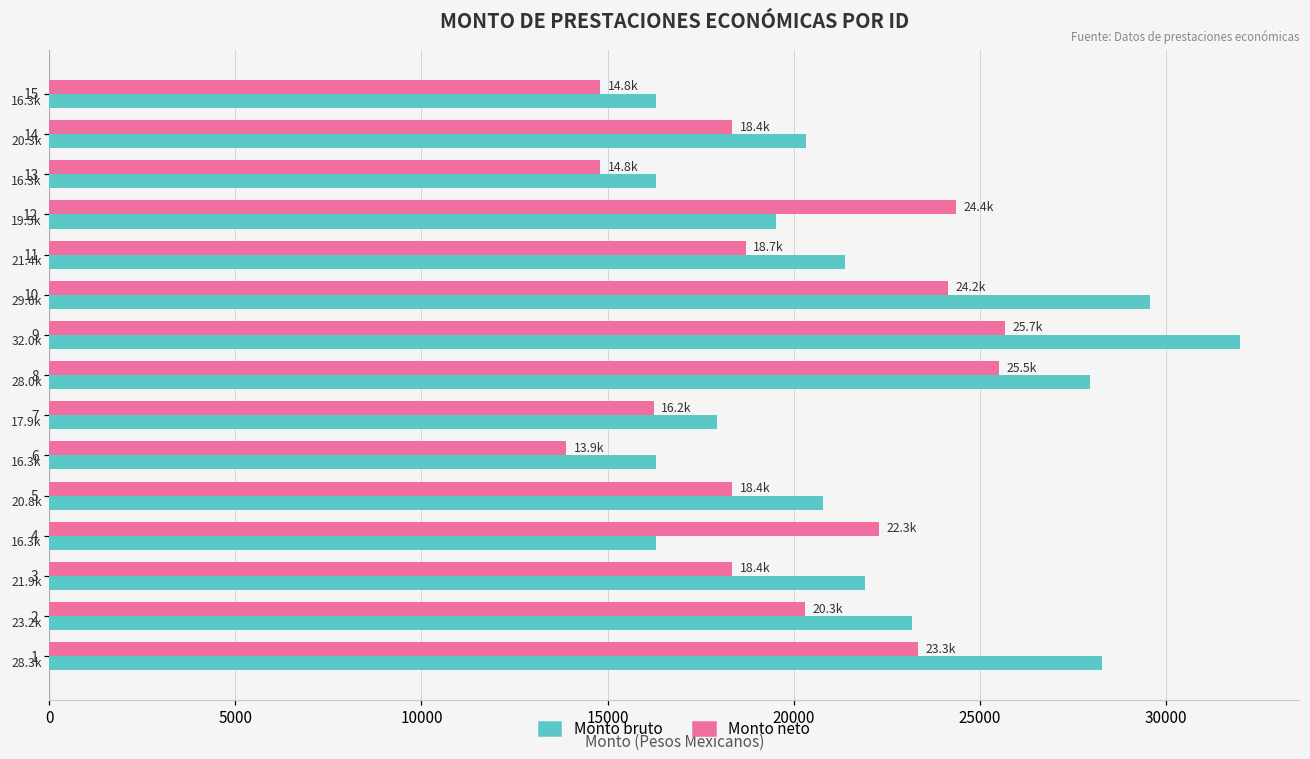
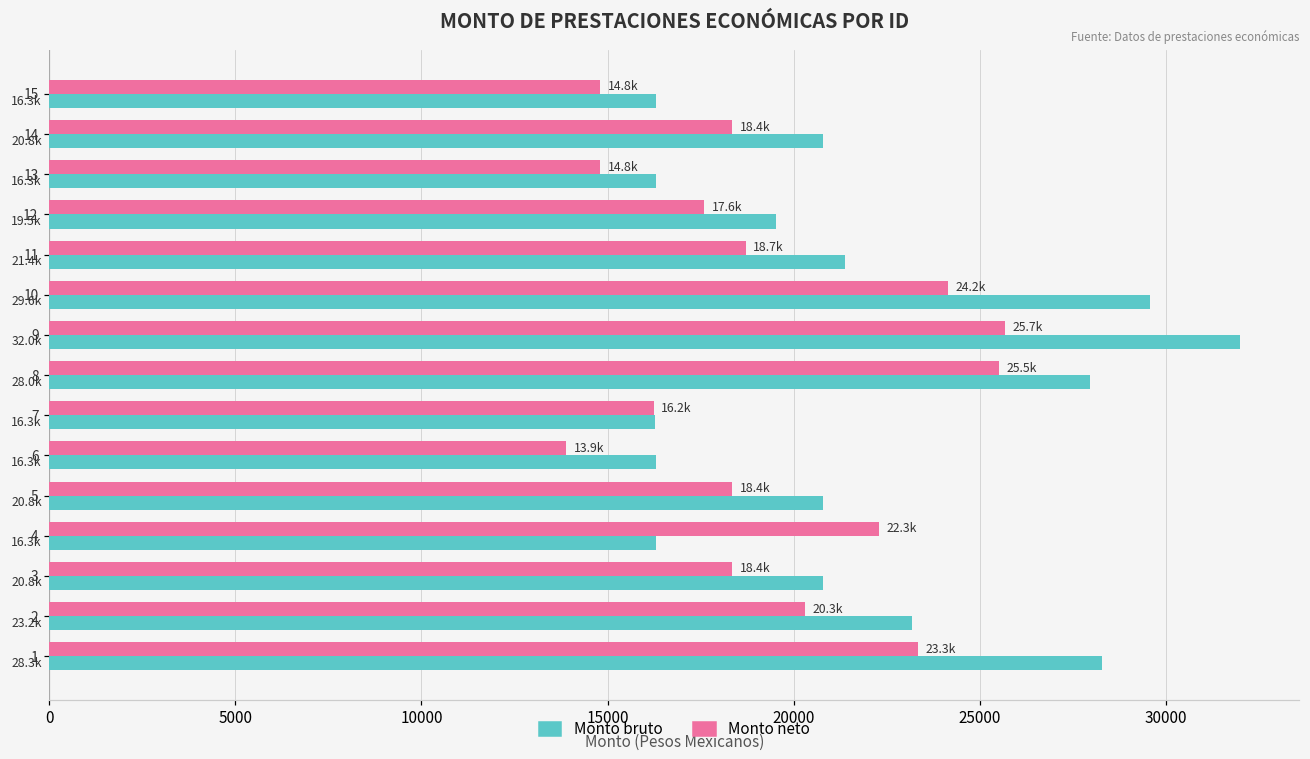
  {
    "Monto bruto": {
-     "14": "20.3k",
-     "7": "17.9k",
-     "3": "21.9k"
+     "14": "20.8k",
+     "7": "16.3k",
+     "3": "20.8k"
    },
    "Monto neto": {
      "15": "14.8k",
      "14": "18.4k",
      "13": "14.8k",
-     "12": "24.4k",
+     "12": "17.6k",
      "11": "18.7k",
      "10": "24.2k",
      "9": "25.7k",
      "8": "25.5k",
      "7": "16.2k",
      "6": "13.9k",
      "5": "18.4k",
      "4": "22.3k",
      "3": "18.4k",
      "2": "20.3k",
      "1": "23.3k"
    }
  }
